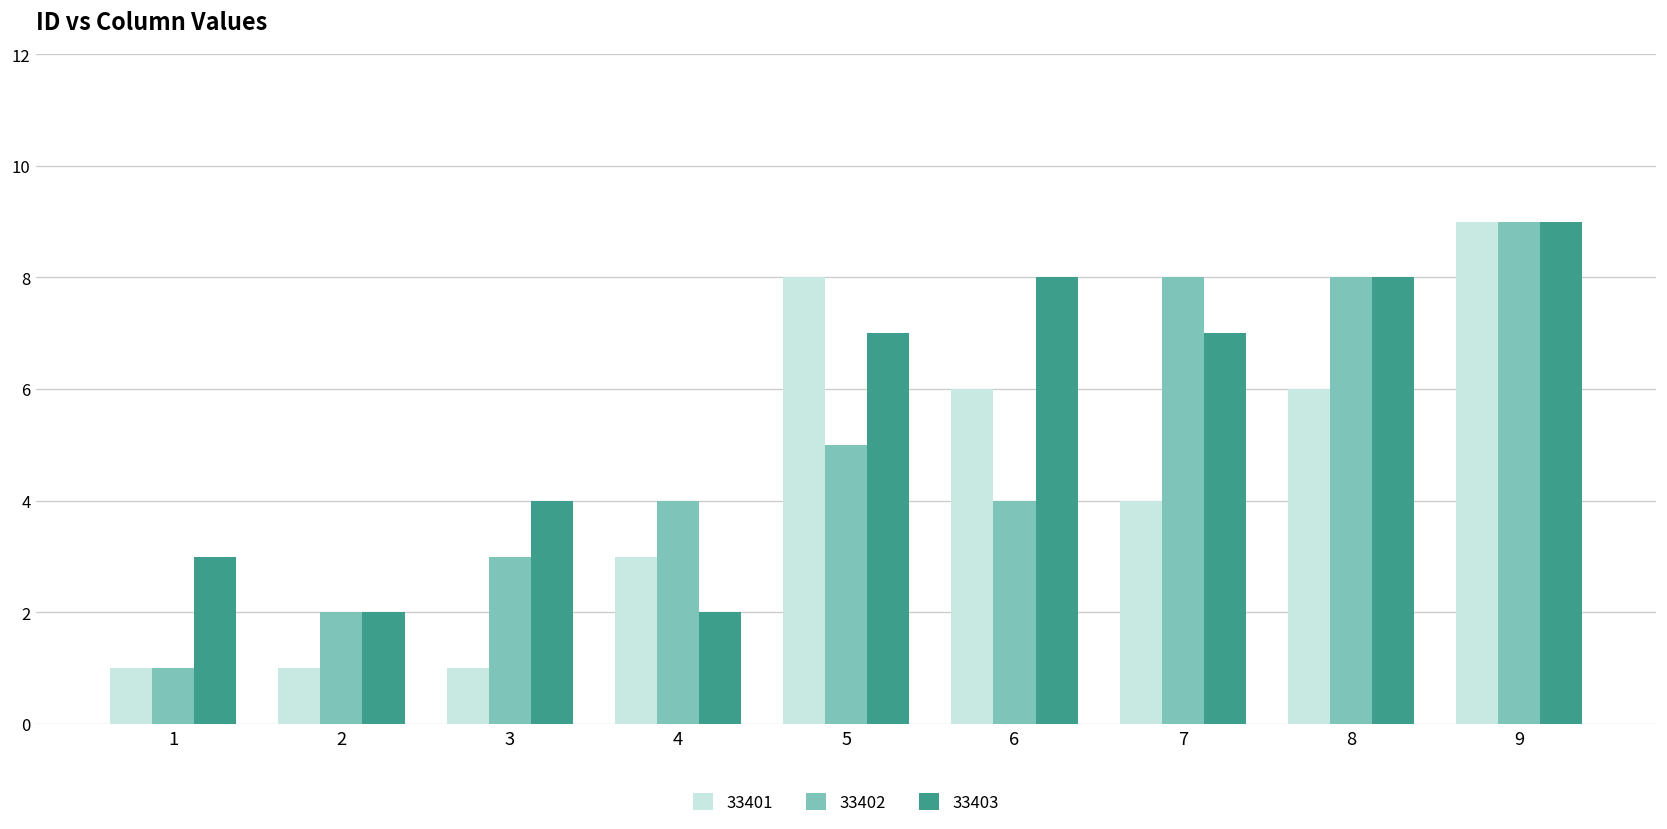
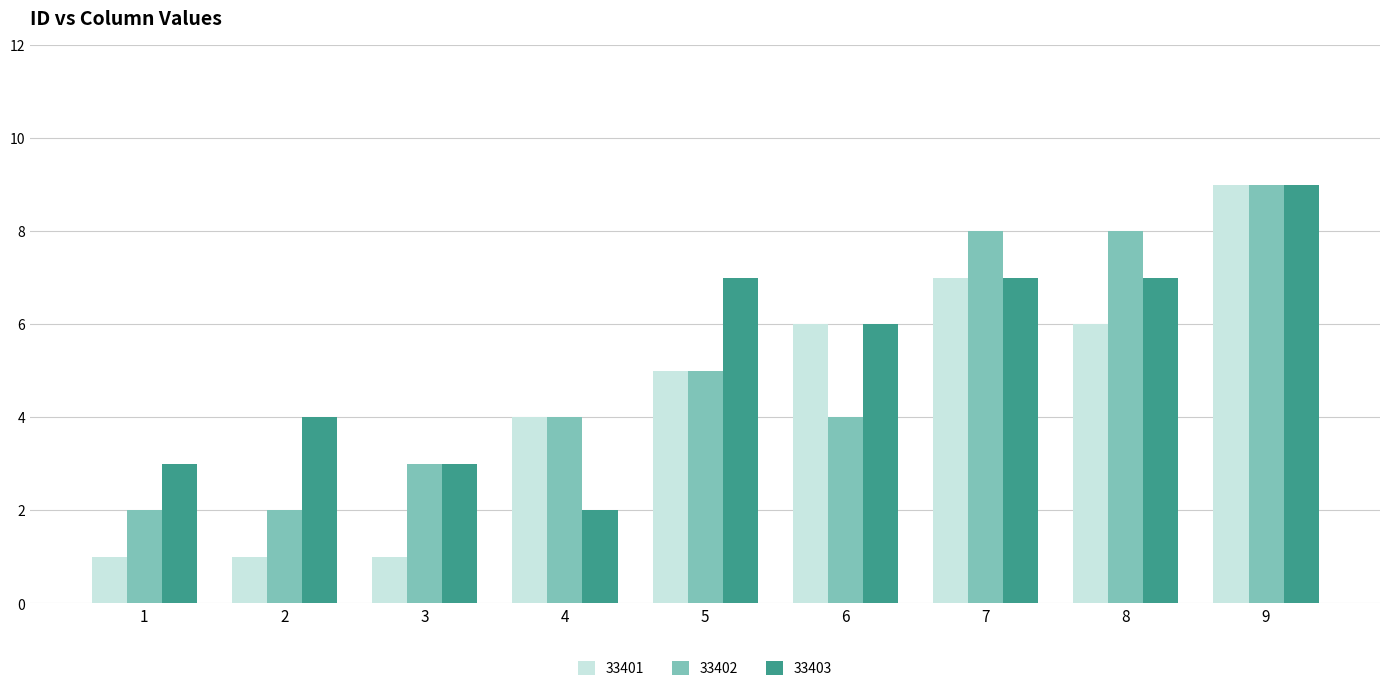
  {
    "33401": {
      "1": 1,
      "2": 1,
      "3": 1,
-     "4": 3,
-     "5": 8,
+     "4": 4,
+     "5": 5,
      "6": 6,
-     "7": 4,
+     "7": 7,
      "8": 6,
      "9": 9
    },
    "33402": {
-     "1": 1,
+     "1": 2,
      "2": 2,
      "3": 3,
      "4": 4,
      "5": 5,
      "6": 4,
      "7": 8,
      "8": 8,
      "9": 9
    },
    "33403": {
      "1": 3,
-     "2": 2,
-     "3": 4,
+     "2": 4,
+     "3": 3,
      "4": 2,
      "5": 7,
-     "6": 8,
+     "6": 6,
      "7": 7,
-     "8": 8,
+     "8": 7,
      "9": 9
    }
  }
